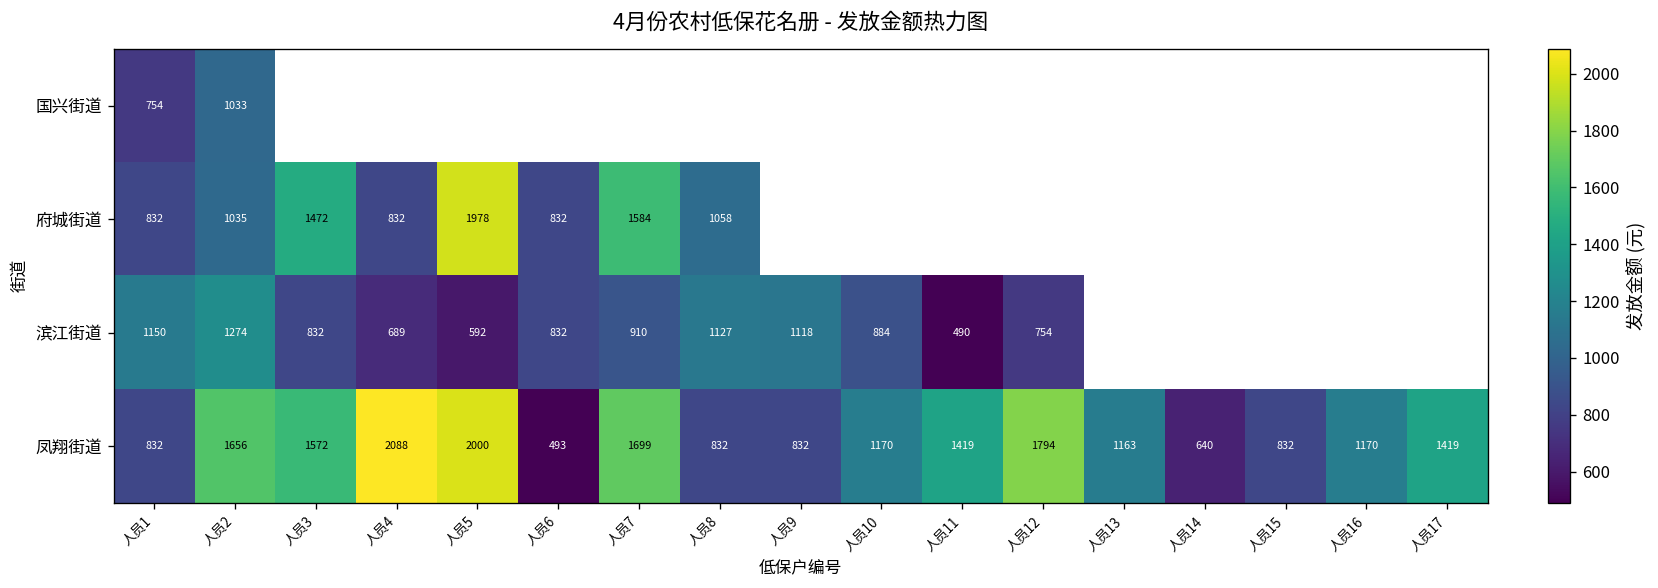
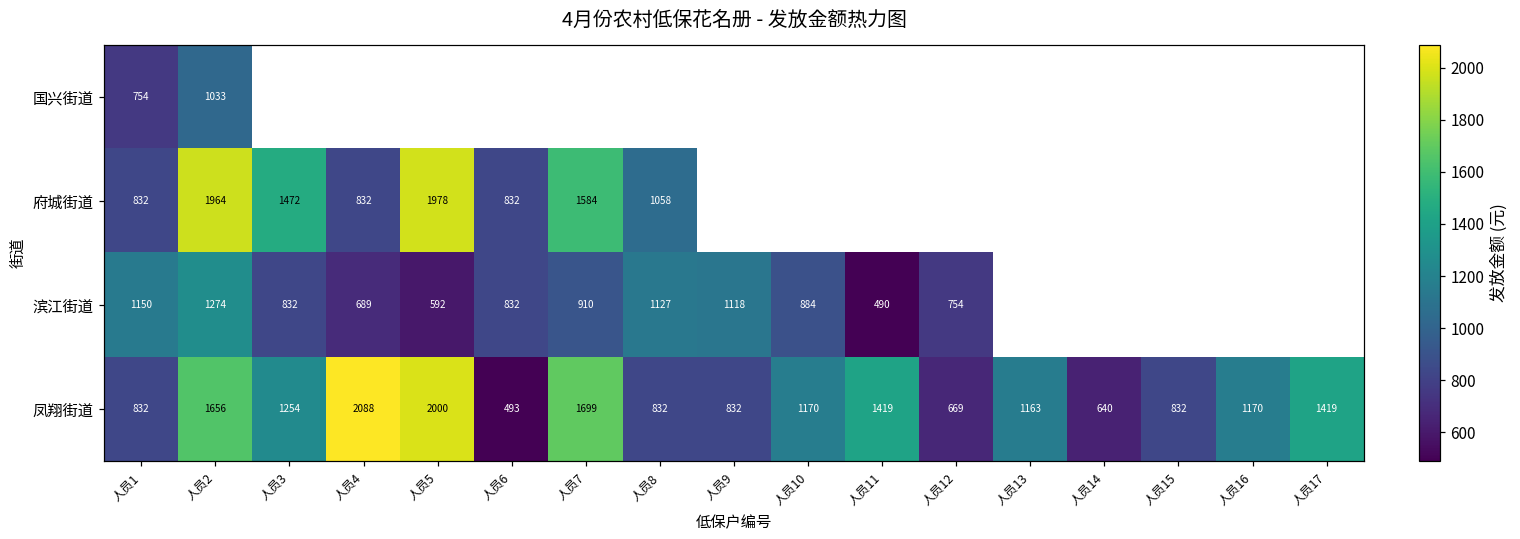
  {
    "国兴街道": {
      "人员1": 754,
      "人员2": 1033
    },
    "府城街道": {
      "人员1": 832,
-     "人员2": 1035,
+     "人员2": 1964,
      "人员3": 1472,
      "人员4": 832,
      "人员5": 1978,
      "人员6": 832,
      "人员7": 1584,
      "人员8": 1058
    },
    "滨江街道": {
      "人员1": 1150,
      "人员2": 1274,
      "人员3": 832,
      "人员4": 689,
      "人员5": 592,
      "人员6": 832,
      "人员7": 910,
      "人员8": 1127,
      "人员9": 1118,
      "人员10": 884,
      "人员11": 490,
      "人员12": 754
    },
    "凤翔街道": {
      "人员1": 832,
      "人员2": 1656,
-     "人员3": 1572,
+     "人员3": 1254,
      "人员4": 2088,
      "人员5": 2000,
      "人员6": 493,
      "人员7": 1699,
      "人员8": 832,
      "人员9": 832,
      "人员10": 1170,
      "人员11": 1419,
-     "人员12": 1794,
+     "人员12": 669,
      "人员13": 1163,
      "人员14": 640,
      "人员15": 832,
      "人员16": 1170,
      "人员17": 1419
    }
  }
